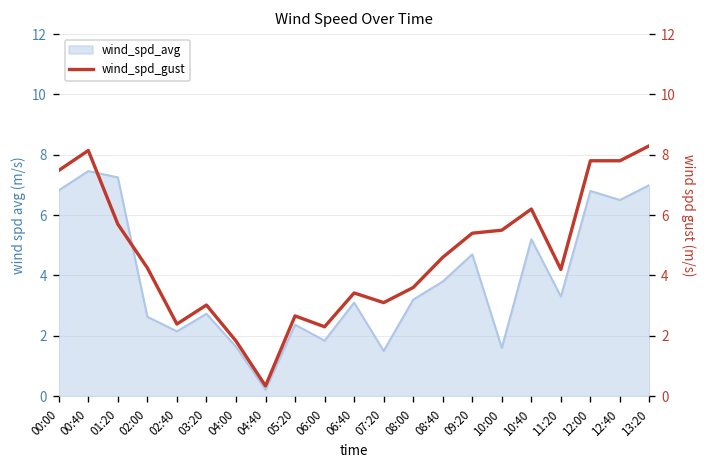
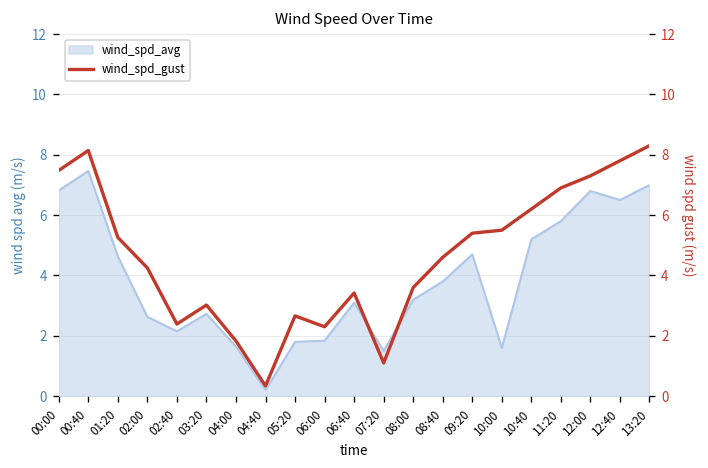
  {
    "wind_spd_avg": {
      "00:00": 6.8,
      "00:40": 7.5,
-     "01:20": 7.3,
+     "01:20": 4.6,
      "02:00": 2.6,
      "02:40": 2.2,
      "03:20": 2.7,
      "04:00": 1.6,
      "04:40": 0.2,
-     "05:20": 2.4,
+     "05:20": 1.8,
      "06:00": 1.8,
      "06:40": 3.1,
      "07:20": 1.5,
      "08:00": 3.2,
      "08:40": 3.8,
      "09:20": 4.7,
      "10:00": 1.6,
      "10:40": 5.2,
-     "11:20": 3.3,
+     "11:20": 5.8,
      "12:00": 6.8,
      "12:40": 6.5,
      "13:20": 7.0
    },
    "wind_spd_gust": {
      "00:00": 7.5,
      "00:40": 8.1,
-     "01:20": 5.7,
+     "01:20": 5.3,
      "02:00": 4.3,
      "02:40": 2.4,
      "03:20": 3.0,
      "04:00": 1.8,
      "04:40": 0.3,
      "05:20": 2.7,
      "06:00": 2.3,
      "06:40": 3.4,
-     "07:20": 3.1,
+     "07:20": 1.1,
      "08:00": 3.6,
      "08:40": 4.6,
      "09:20": 5.4,
      "10:00": 5.5,
      "10:40": 6.2,
-     "11:20": 4.2,
-     "12:00": 7.8,
+     "11:20": 6.9,
+     "12:00": 7.3,
      "12:40": 7.8,
      "13:20": 8.3
    }
  }
